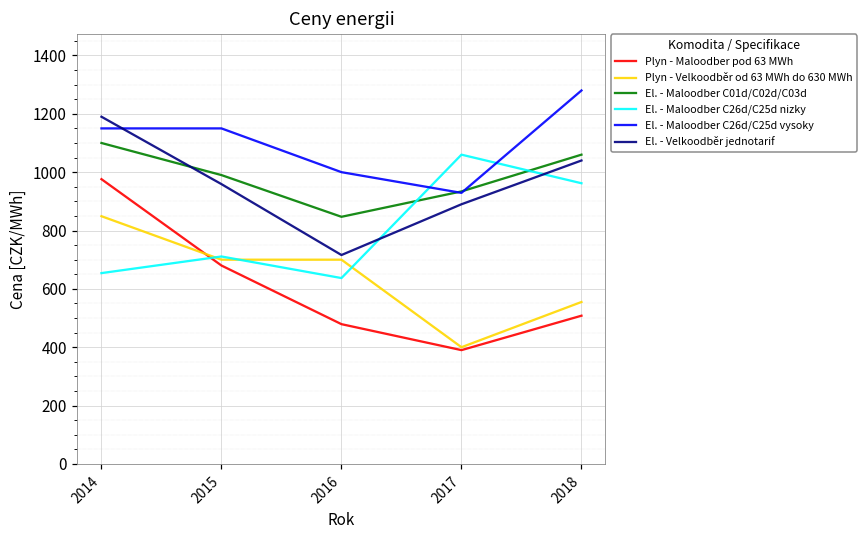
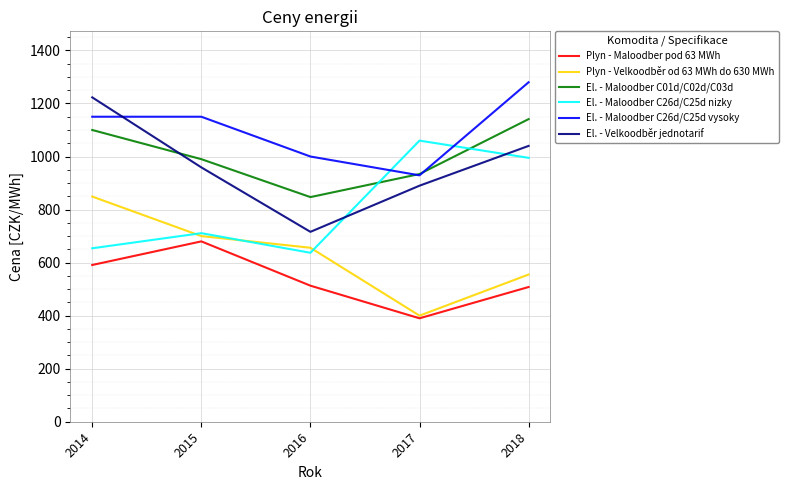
  {
    "Plyn - Maloodber pod 63 MWh": {
-     "2014": 980,
+     "2014": 590,
      "2015": 680,
-     "2016": 480,
+     "2016": 510,
      "2017": 390,
      "2018": 510
    },
    "Plyn - Velkoodběr od 63 MWh do 630 MWh": {
      "2014": 850,
      "2015": 700,
-     "2016": 700,
+     "2016": 660,
      "2017": 400,
      "2018": 560
    },
    "El. - Maloodber C01d/C02d/C03d": {
      "2014": 1100,
      "2015": 990,
      "2016": 850,
-     "2018": 1060
+     "2018": 1140
    },
    "El. - Maloodber C26d/C25d nizky": {
      "2014": 650,
      "2015": 710,
      "2016": 640,
      "2017": 1060,
-     "2018": 960
+     "2018": 1000
    },
    "El. - Maloodber C26d/C25d vysoky": {
      "2014": 1150,
      "2015": 1150,
      "2016": 1000,
      "2018": 1280
    },
    "El. - Velkoodběr jednotarif": {
-     "2014": 1190,
+     "2014": 1220,
      "2015": 960,
      "2016": 720,
      "2017": 890,
      "2018": 1040
    }
  }
